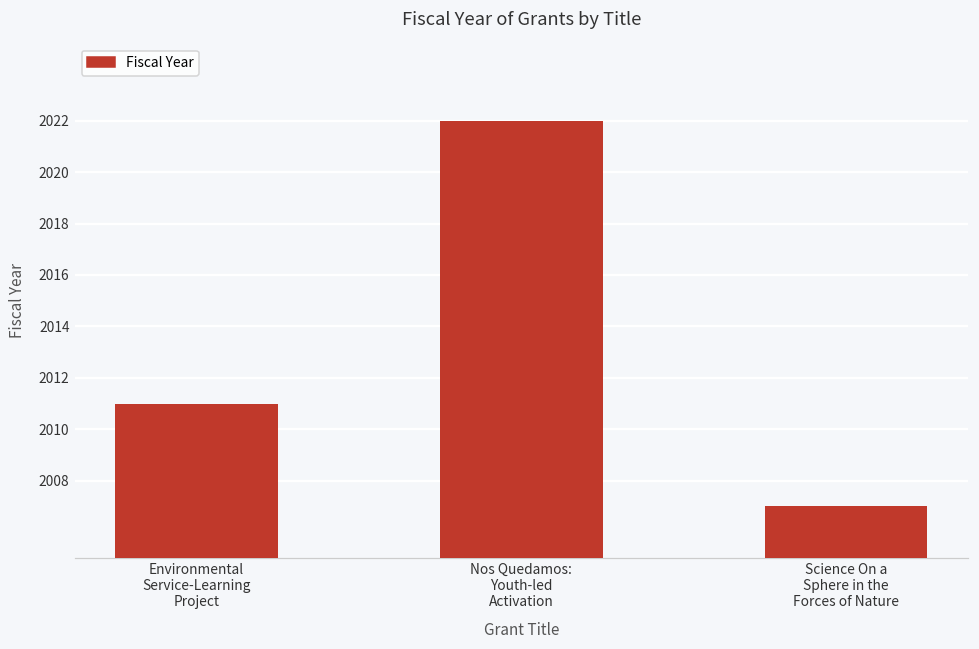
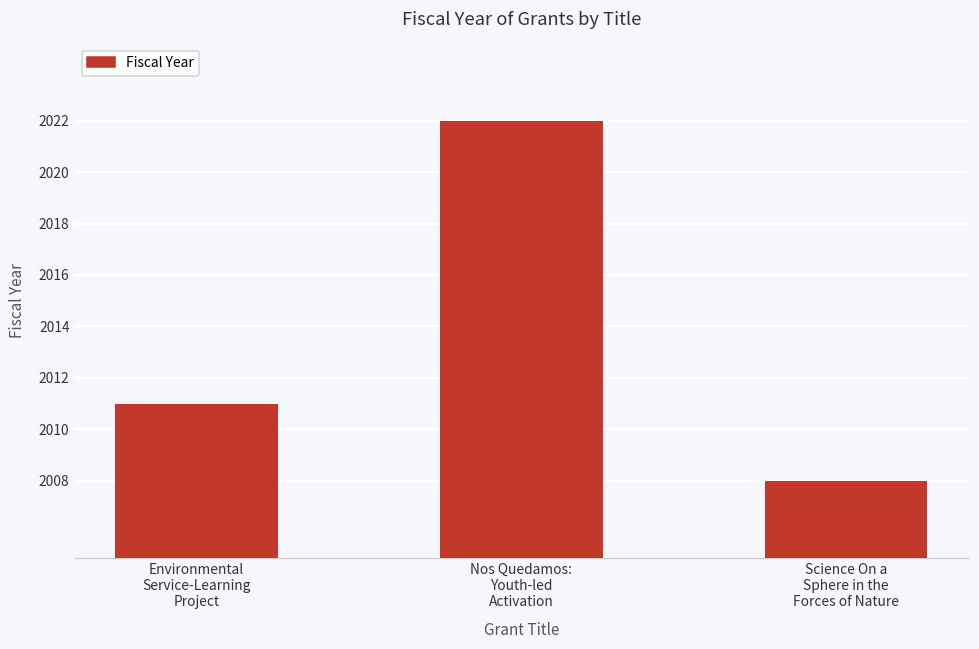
  {
    "Environmental Service-Learning Project": 2011,
    "Nos Quedamos: Youth-led Activation": 2022,
-   "Science On a Sphere in the Forces of Nature": 2007
+   "Science On a Sphere in the Forces of Nature": 2008
  }
